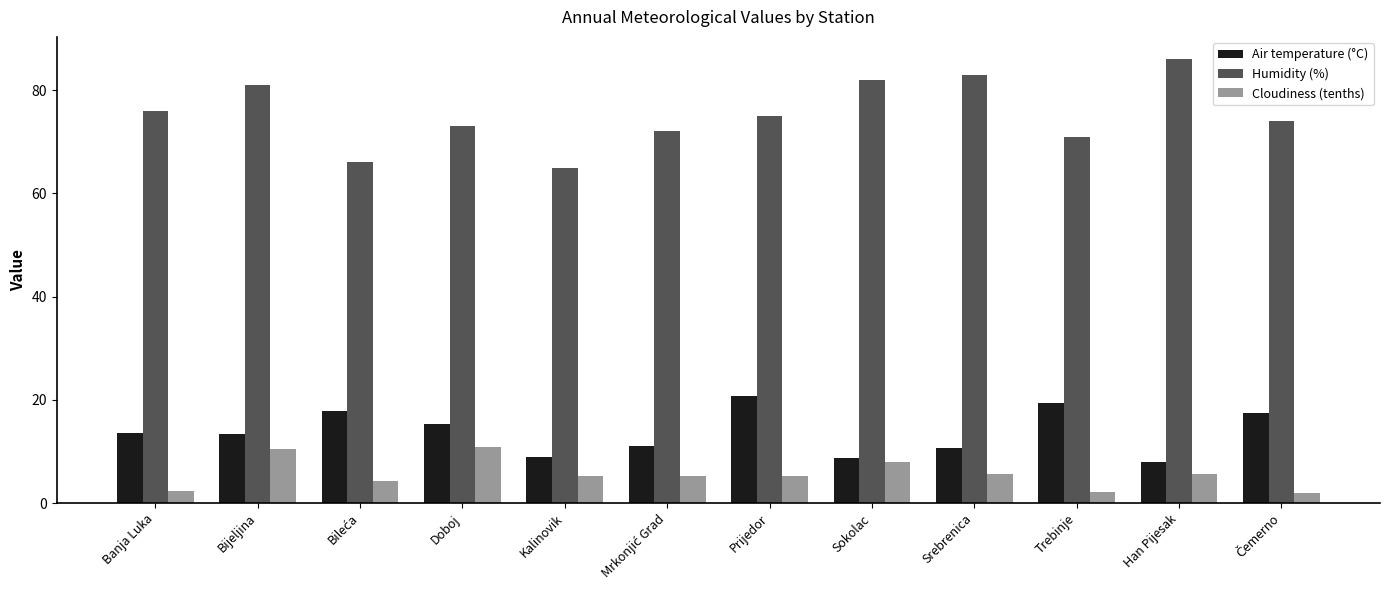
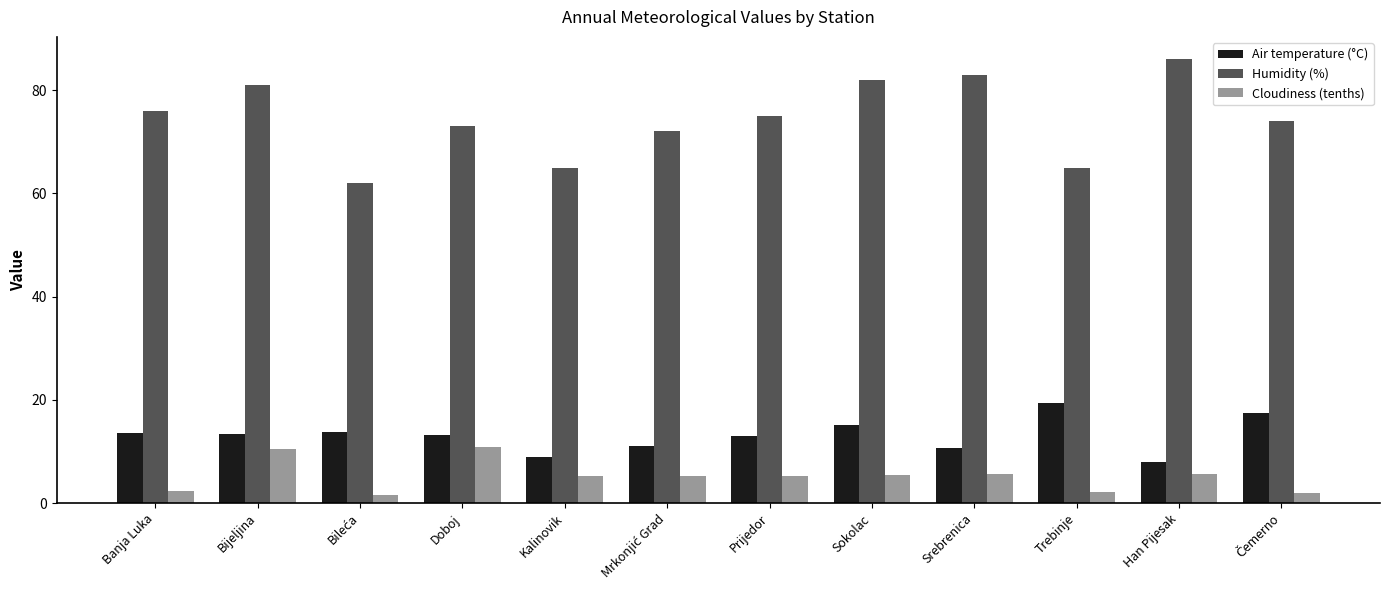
  {
    "Air temperature (°C)": {
      "Banja Luka": 14,
      "Bijeljina": 13,
-     "Bileća": 18,
-     "Doboj": 15,
+     "Bileća": 14,
+     "Doboj": 13,
      "Kalinovik": 9,
      "Mrkonjić Grad": 11,
-     "Prijedor": 21,
-     "Sokolac": 9,
+     "Prijedor": 13,
+     "Sokolac": 15,
      "Srebrenica": 11,
      "Trebinje": 19,
      "Han Pijesak": 8,
      "Čemerno": 18
    },
    "Humidity (%)": {
      "Banja Luka": 76,
      "Bijeljina": 81,
-     "Bileća": 66,
+     "Bileća": 62,
      "Doboj": 73,
      "Kalinovik": 65,
      "Mrkonjić Grad": 72,
      "Prijedor": 75,
      "Sokolac": 82,
      "Srebrenica": 83,
-     "Trebinje": 71,
+     "Trebinje": 65,
      "Han Pijesak": 86,
      "Čemerno": 74
    },
    "Cloudiness (tenths)": {
      "Banja Luka": 2,
      "Bijeljina": 11,
-     "Bileća": 4,
+     "Bileća": 2,
      "Doboj": 11,
      "Kalinovik": 5,
      "Mrkonjić Grad": 5,
      "Prijedor": 5,
-     "Sokolac": 8,
+     "Sokolac": 5,
      "Srebrenica": 6,
      "Trebinje": 2,
      "Han Pijesak": 6,
      "Čemerno": 2
    }
  }
